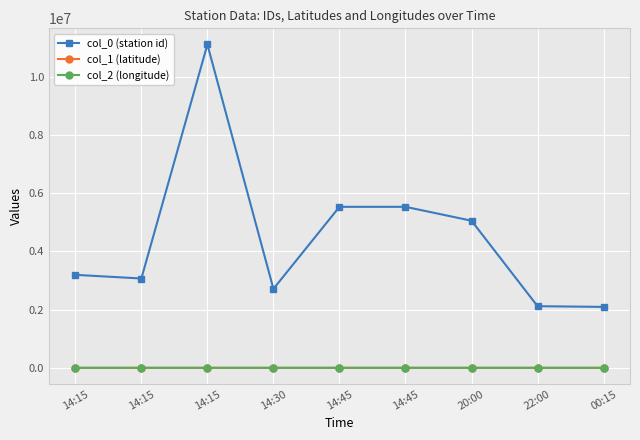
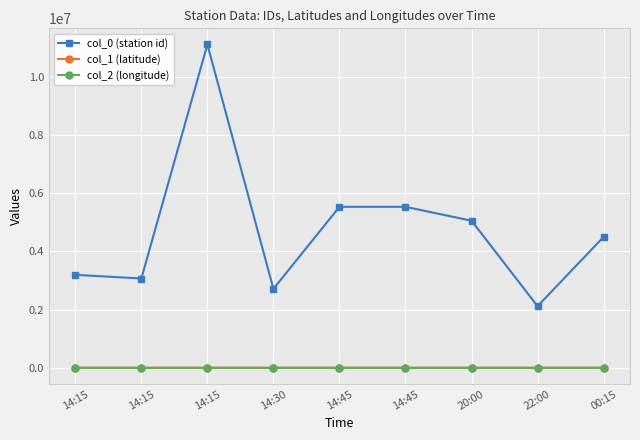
  {
    "col_0 (station id)": {
      "14:30": 2700000,
      "20:00": 5100000,
      "22:00": 2100000,
-     "00:15": 2100000
+     "00:15": 4500000
    },
    "col_2 (longitude)": {
      "14:30": 0,
      "20:00": 0,
      "22:00": 0,
      "00:15": 0
    }
  }
